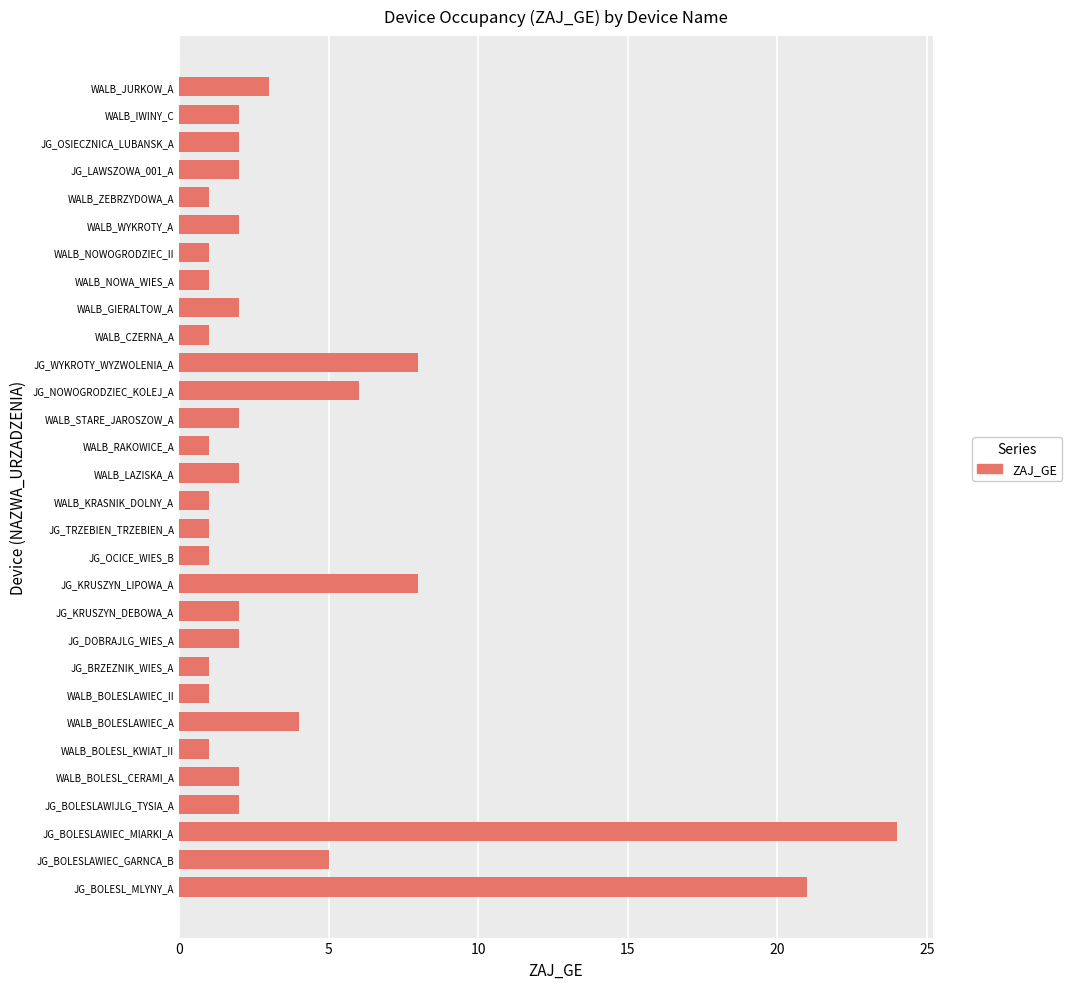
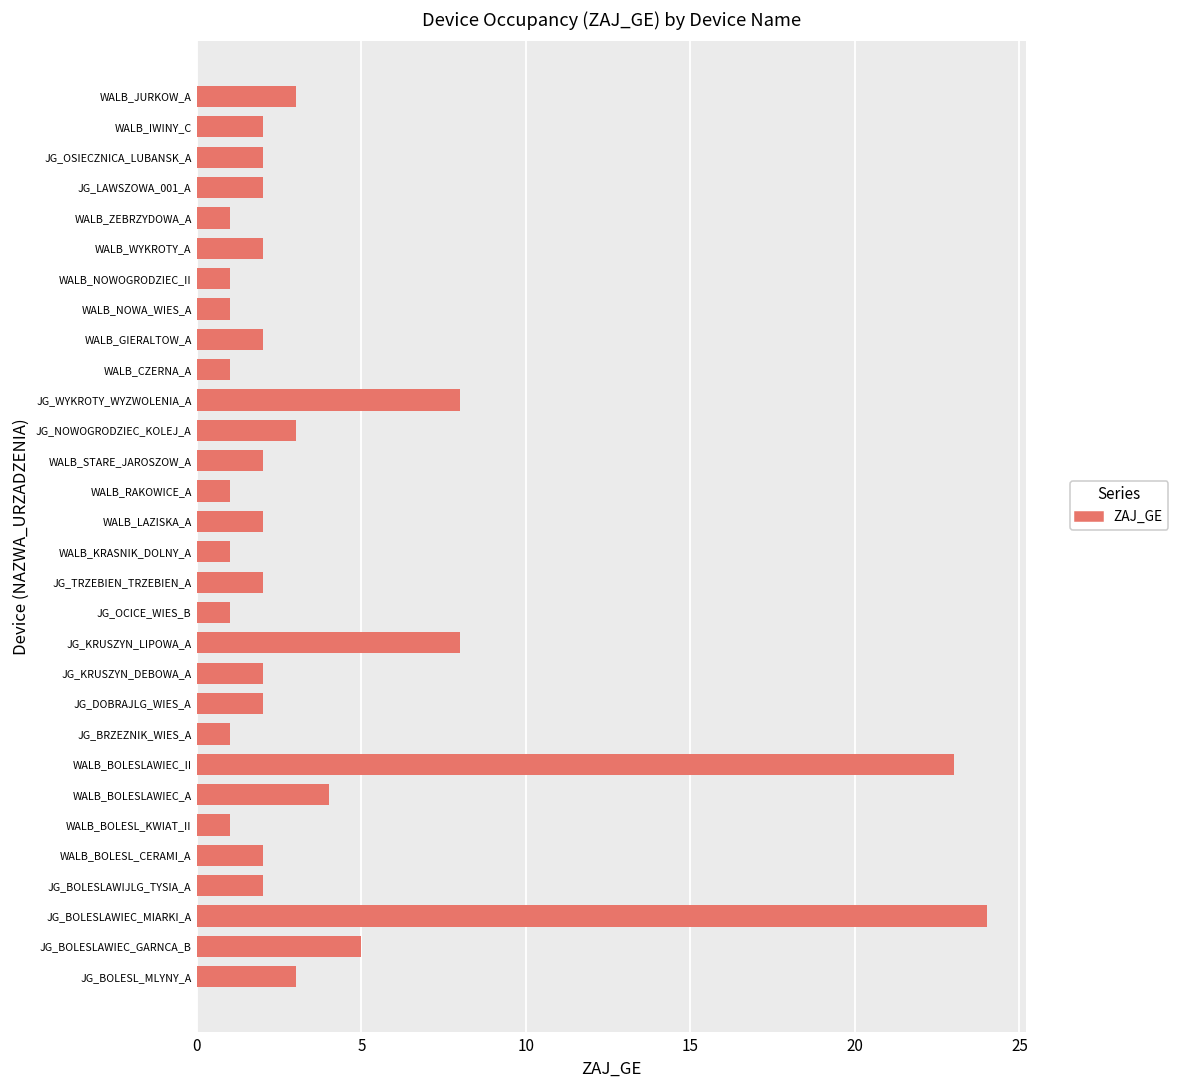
  {
    "WALB_JURKOW_A": 3,
    "WALB_IWINY_C": 2,
    "JG_OSIECZNICA_LUBANSK_A": 2,
    "JG_LAWSZOWA_001_A": 2,
    "WALB_ZEBRZYDOWA_A": 1,
    "WALB_WYKROTY_A": 2,
    "WALB_NOWOGRODZIEC_II": 1,
    "WALB_NOWA_WIES_A": 1,
    "WALB_GIERALTOW_A": 2,
    "WALB_CZERNA_A": 1,
    "JG_WYKROTY_WYZWOLENIA_A": 8,
-   "JG_NOWOGRODZIEC_KOLEJ_A": 6,
+   "JG_NOWOGRODZIEC_KOLEJ_A": 3,
    "WALB_STARE_JAROSZOW_A": 2,
    "WALB_RAKOWICE_A": 1,
    "WALB_LAZISKA_A": 2,
    "WALB_KRASNIK_DOLNY_A": 1,
-   "JG_TRZEBIEN_TRZEBIEN_A": 1,
+   "JG_TRZEBIEN_TRZEBIEN_A": 2,
    "JG_OCICE_WIES_B": 1,
    "JG_KRUSZYN_LIPOWA_A": 8,
    "JG_KRUSZYN_DEBOWA_A": 2,
    "JG_DOBRAJLG_WIES_A": 2,
    "JG_BRZEZNIK_WIES_A": 1,
-   "WALB_BOLESLAWIEC_II": 1,
+   "WALB_BOLESLAWIEC_II": 23,
    "WALB_BOLESLAWIEC_A": 4,
    "WALB_BOLESL_KWIAT_II": 1,
    "WALB_BOLESL_CERAMI_A": 2,
    "JG_BOLESLAWIJLG_TYSIA_A": 2,
    "JG_BOLESLAWIEC_MIARKI_A": 24,
    "JG_BOLESLAWIEC_GARNCA_B": 5,
-   "JG_BOLESL_MLYNY_A": 21
+   "JG_BOLESL_MLYNY_A": 3
  }
